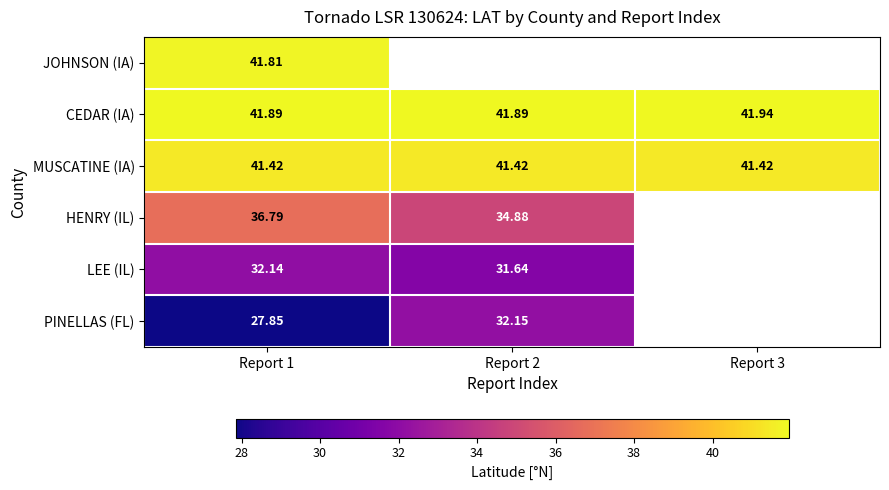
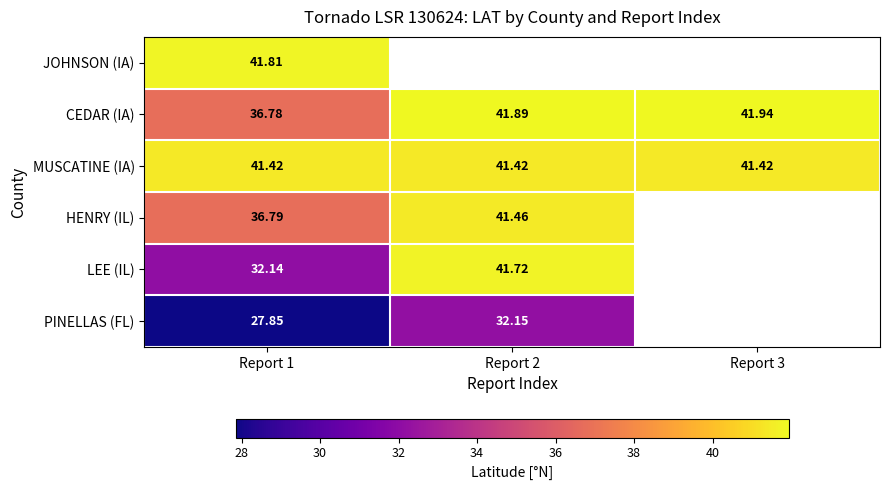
  {
    "JOHNSON (IA)": {
      "Report 1": 41.81
    },
    "CEDAR (IA)": {
-     "Report 1": 41.89,
+     "Report 1": 36.78,
      "Report 2": 41.89,
      "Report 3": 41.94
    },
    "MUSCATINE (IA)": {
      "Report 1": 41.42,
      "Report 2": 41.42,
      "Report 3": 41.42
    },
    "HENRY (IL)": {
      "Report 1": 36.79,
-     "Report 2": 34.88
+     "Report 2": 41.46
    },
    "LEE (IL)": {
      "Report 1": 32.14,
-     "Report 2": 31.64
+     "Report 2": 41.72
    },
    "PINELLAS (FL)": {
      "Report 1": 27.85,
      "Report 2": 32.15
    }
  }
